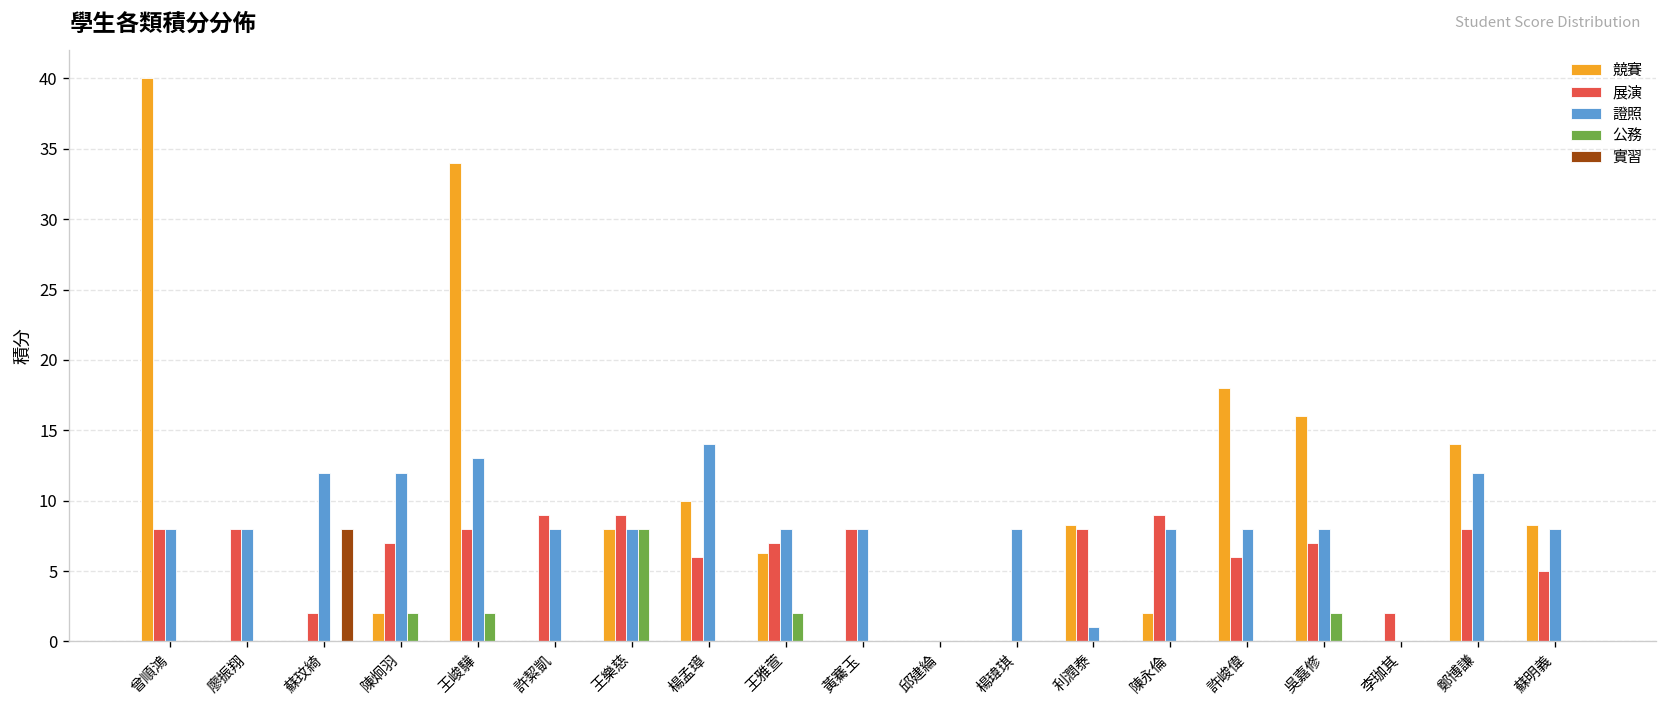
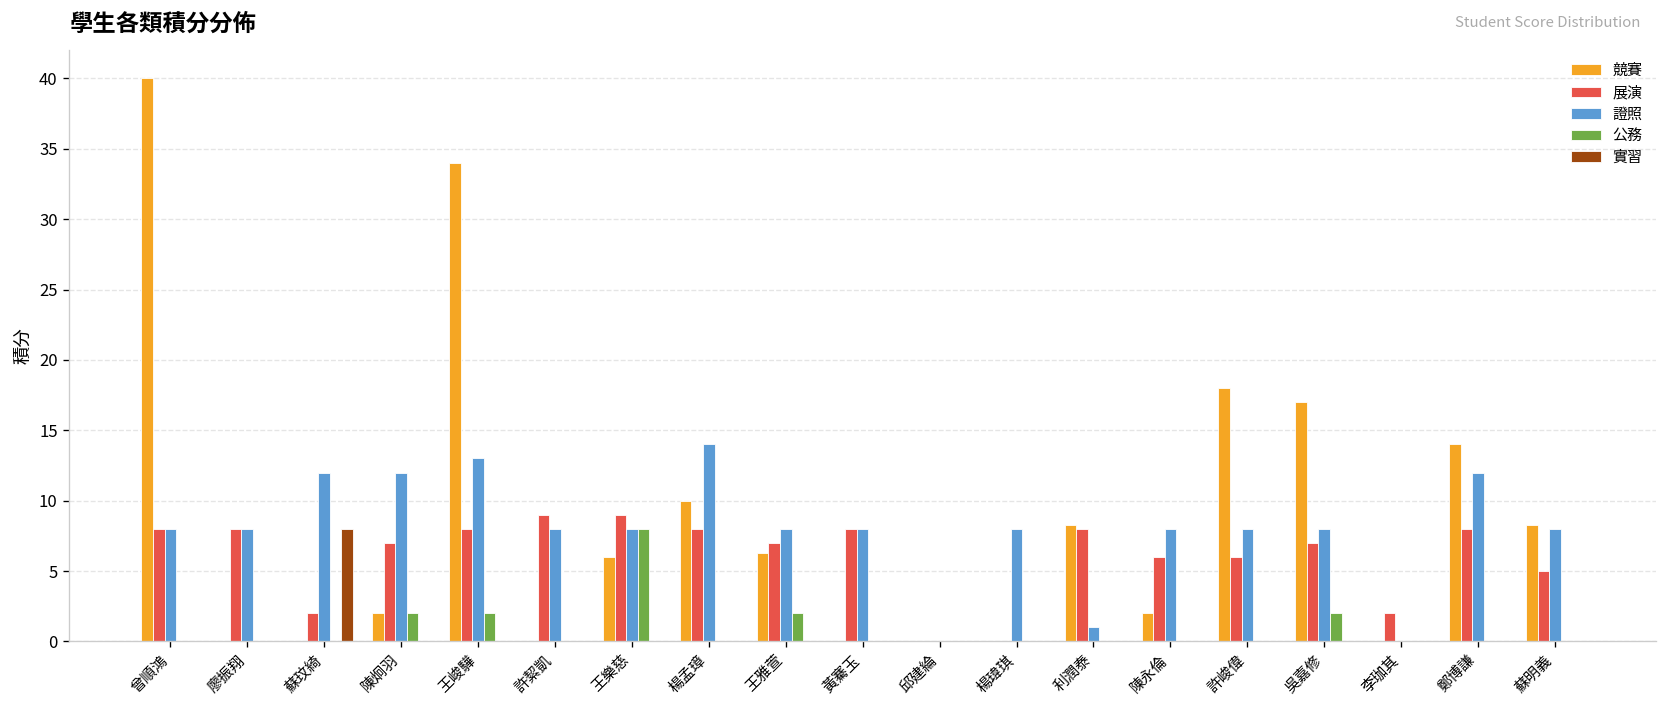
  {
    "競賽": {
      "曾順鴻": 40,
      "廖振翔": 0,
      "蘇玟綺": 0,
      "陳炯羽": 2,
      "王峻驊": 34,
      "許絜凱": 0,
-     "王樂慈": 8,
+     "王樂慈": 6,
      "楊孟璋": 10,
      "王雅萱": 6.3,
      "黃騫玉": 0,
      "邱建綸": 0,
      "楊瑋琪": 0,
      "利潤泰": 8.3,
      "陳永倫": 2,
      "許峻偉": 18,
-     "吳嘉修": 16,
+     "吳嘉修": 17,
      "李珈其": 0,
      "鄭博謙": 14,
      "蘇明義": 8.3
    },
    "展演": {
      "曾順鴻": 8,
      "廖振翔": 8,
      "蘇玟綺": 2,
      "陳炯羽": 7,
      "王峻驊": 8,
      "許絜凱": 9,
      "王樂慈": 9,
-     "楊孟璋": 6,
+     "楊孟璋": 8,
      "王雅萱": 7,
      "黃騫玉": 8,
      "邱建綸": 0,
      "楊瑋琪": 0,
      "利潤泰": 8,
-     "陳永倫": 9,
+     "陳永倫": 6,
      "許峻偉": 6,
      "吳嘉修": 7,
      "李珈其": 2,
      "鄭博謙": 8,
      "蘇明義": 5
    },
    "證照": {
      "曾順鴻": 8,
      "廖振翔": 8,
      "蘇玟綺": 12,
      "陳炯羽": 12,
      "王峻驊": 13,
      "許絜凱": 8,
      "王樂慈": 8,
      "楊孟璋": 14,
      "王雅萱": 8,
      "黃騫玉": 8,
      "邱建綸": 0,
      "楊瑋琪": 8,
      "利潤泰": 1,
      "陳永倫": 8,
      "許峻偉": 8,
      "吳嘉修": 8,
      "李珈其": 0,
      "鄭博謙": 12,
      "蘇明義": 8
    },
    "公務": {
      "曾順鴻": 0,
      "廖振翔": 0,
      "蘇玟綺": 0,
      "陳炯羽": 2,
      "王峻驊": 2,
      "許絜凱": 0,
      "王樂慈": 8,
      "楊孟璋": 0,
      "王雅萱": 2,
      "黃騫玉": 0,
      "邱建綸": 0,
      "楊瑋琪": 0,
      "利潤泰": 0,
      "陳永倫": 0,
      "許峻偉": 0,
      "吳嘉修": 2,
      "李珈其": 0,
      "鄭博謙": 0,
      "蘇明義": 0
    },
    "實習": {
      "曾順鴻": 0,
      "廖振翔": 0,
      "蘇玟綺": 8,
      "陳炯羽": 0,
      "王峻驊": 0,
      "許絜凱": 0,
      "王樂慈": 0,
      "楊孟璋": 0,
      "王雅萱": 0,
      "黃騫玉": 0,
      "邱建綸": 0,
      "楊瑋琪": 0,
      "利潤泰": 0,
      "陳永倫": 0,
      "許峻偉": 0,
      "吳嘉修": 0,
      "李珈其": 0,
      "鄭博謙": 0,
      "蘇明義": 0
    }
  }
